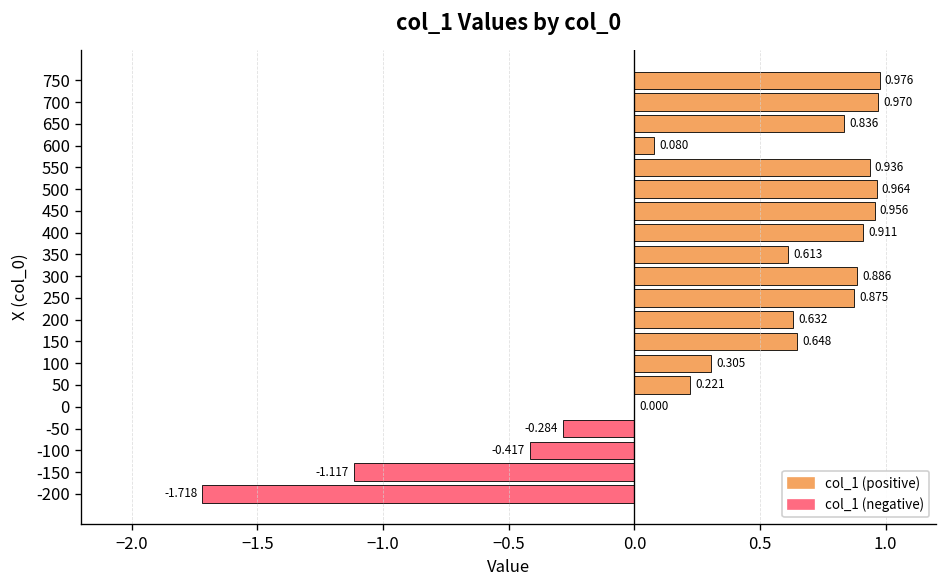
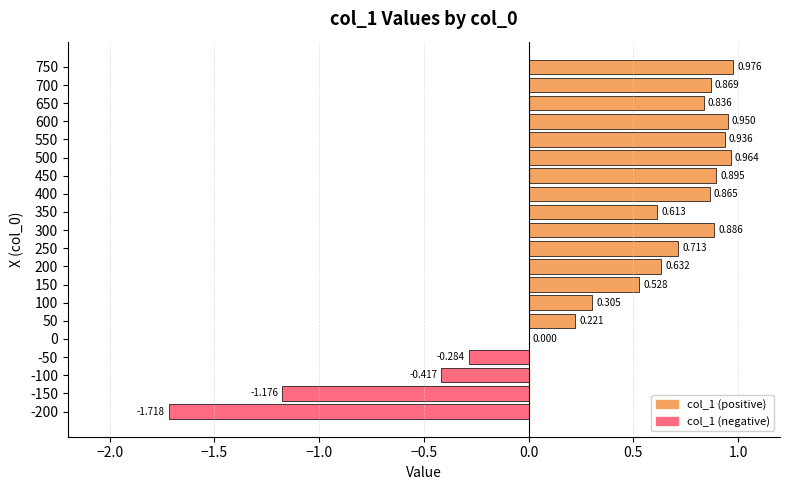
  {
    "750": 0.976,
-   "700": 0.970,
+   "700": 0.869,
    "650": 0.836,
-   "600": 0.080,
+   "600": 0.950,
    "550": 0.936,
    "500": 0.964,
-   "450": 0.956,
-   "400": 0.911,
+   "450": 0.895,
+   "400": 0.865,
    "350": 0.613,
    "300": 0.886,
-   "250": 0.875,
+   "250": 0.713,
    "200": 0.632,
-   "150": 0.648,
+   "150": 0.528,
    "100": 0.305,
    "50": 0.221,
    "0": 0.000,
    "-50": -0.284,
    "-100": -0.417,
-   "-150": -1.117,
+   "-150": -1.176,
    "-200": -1.718
  }
